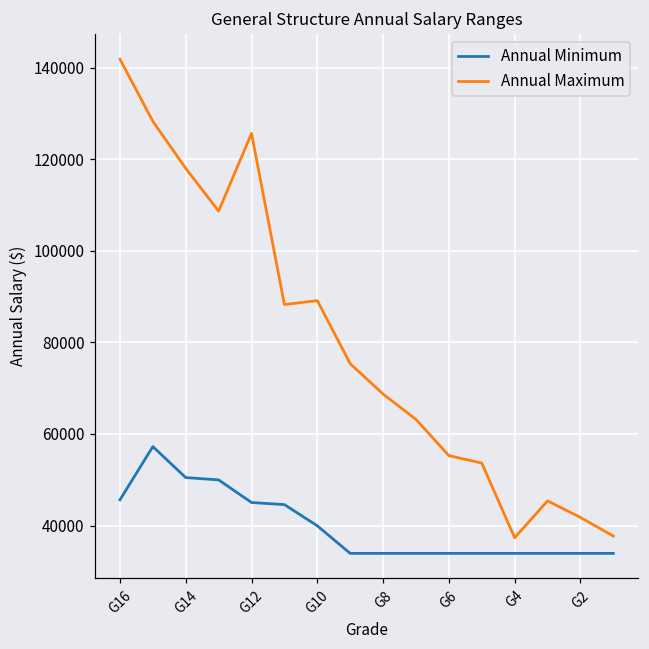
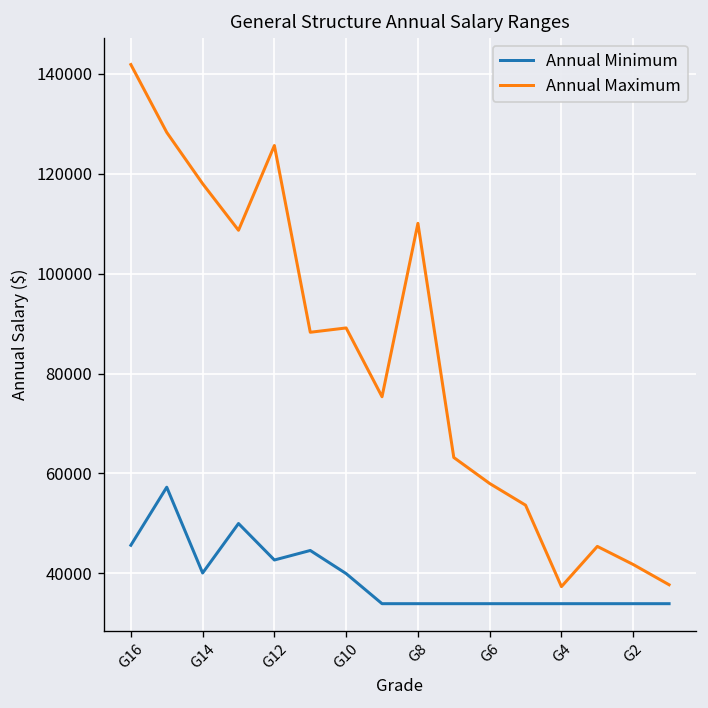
  {
    "Annual Minimum": {
      "G16": 46000,
-     "G14": 50000,
-     "G12": 45000,
+     "G14": 40000,
+     "G12": 43000,
      "G10": 40000,
      "G8": 34000,
      "G6": 34000,
      "G4": 34000,
      "G2": 34000
    },
    "Annual Maximum": {
      "G16": 142000,
      "G14": 118000,
      "G12": 126000,
      "G10": 89000,
-     "G8": 69000,
-     "G6": 55000,
+     "G8": 110000,
+     "G6": 58000,
      "G4": 37000,
      "G2": 42000
    }
  }
